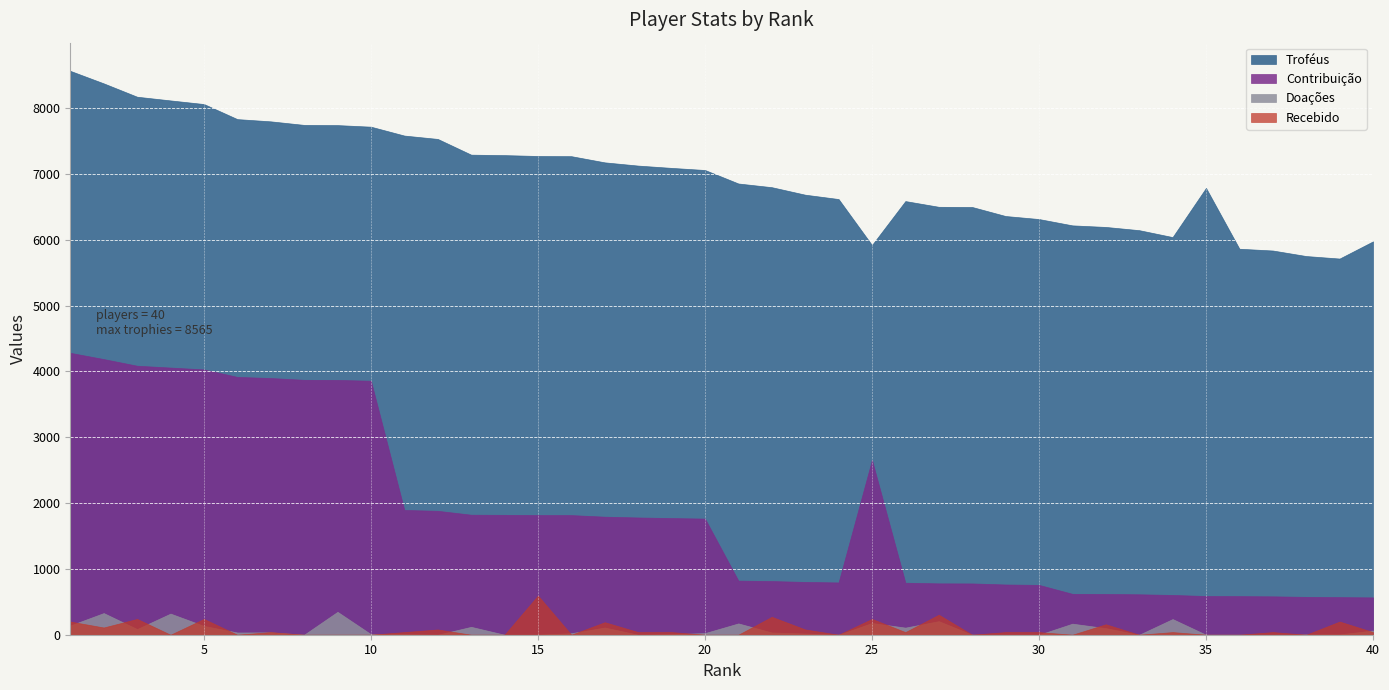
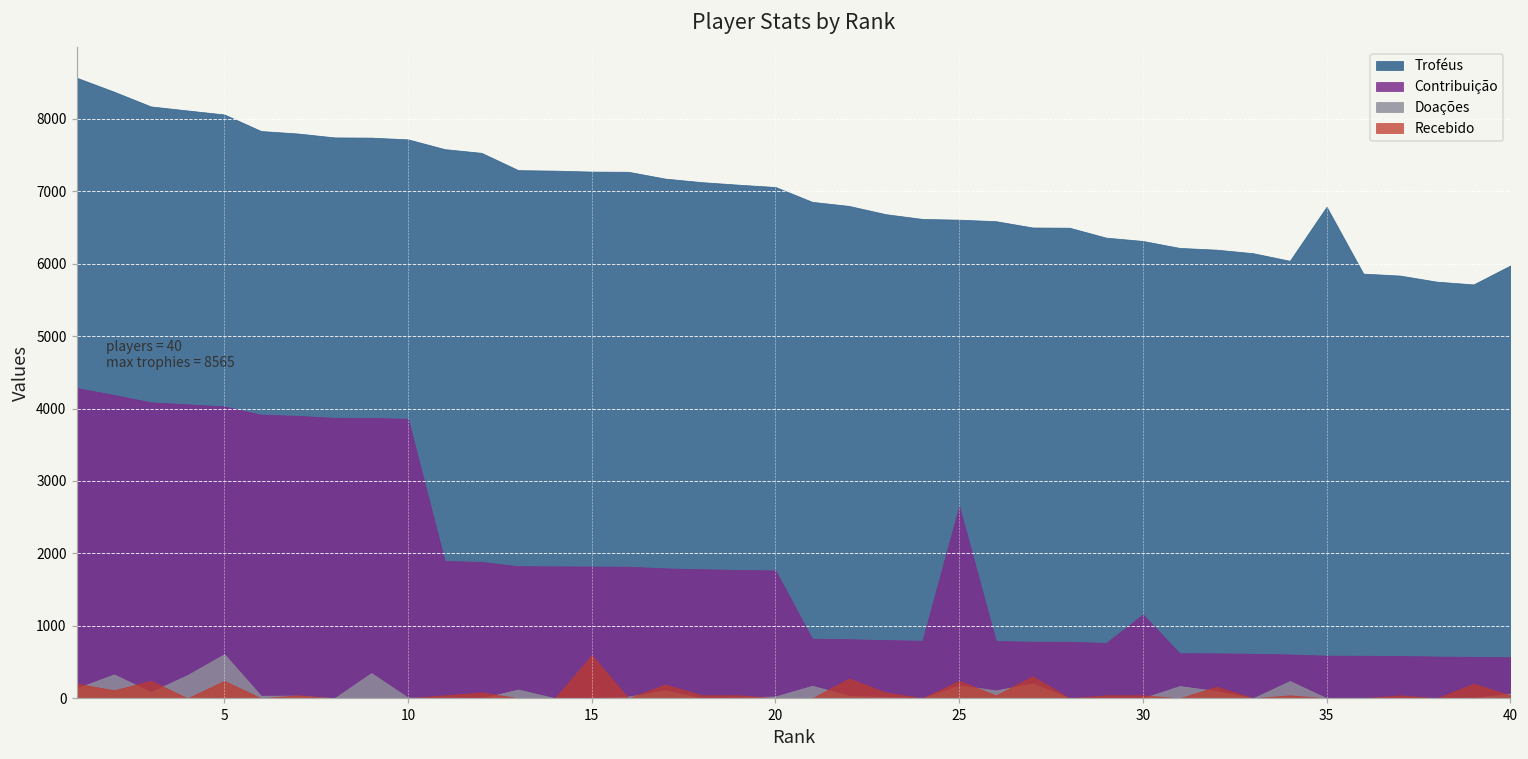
  {
    "Troféus": {
      "5": 8100,
      "10": 7700,
      "15": 7300,
      "20": 7100,
-     "25": 5900,
+     "25": 6600,
      "30": 6300,
      "35": 6800,
      "40": 6000
    },
    "Contribuição": {
      "5": 4000,
      "10": 3900,
      "15": 1800,
      "20": 1800,
      "25": 2700,
-     "30": 800,
+     "30": 1200,
      "35": 600,
      "40": 600
    },
    "Doações": {
-     "5": 100,
+     "5": 600,
      "15": 0,
      "25": 200,
      "30": 0
    },
    "Recebido": {
      "5": 200,
      "15": 600,
      "25": 200,
      "30": 0
    }
  }
